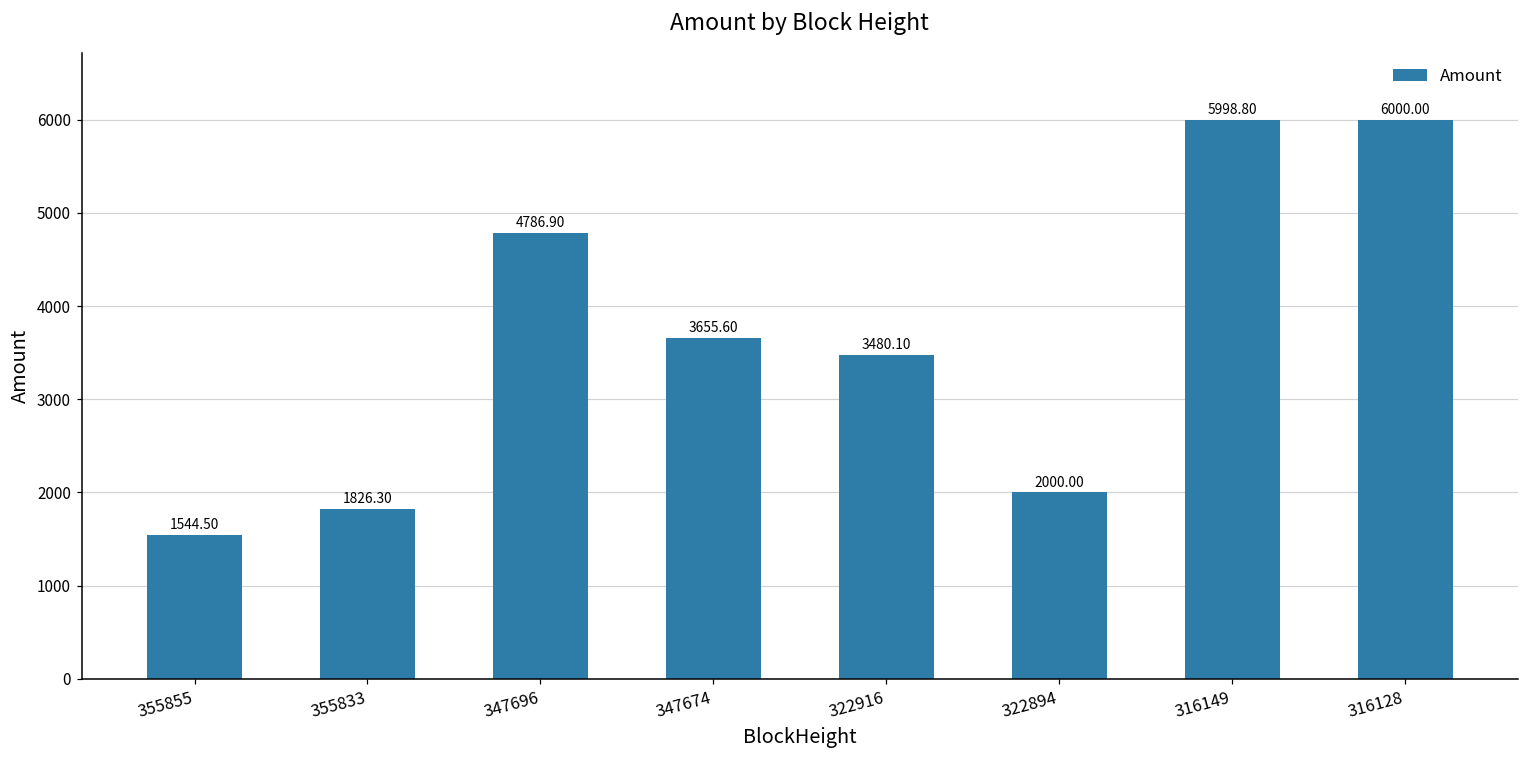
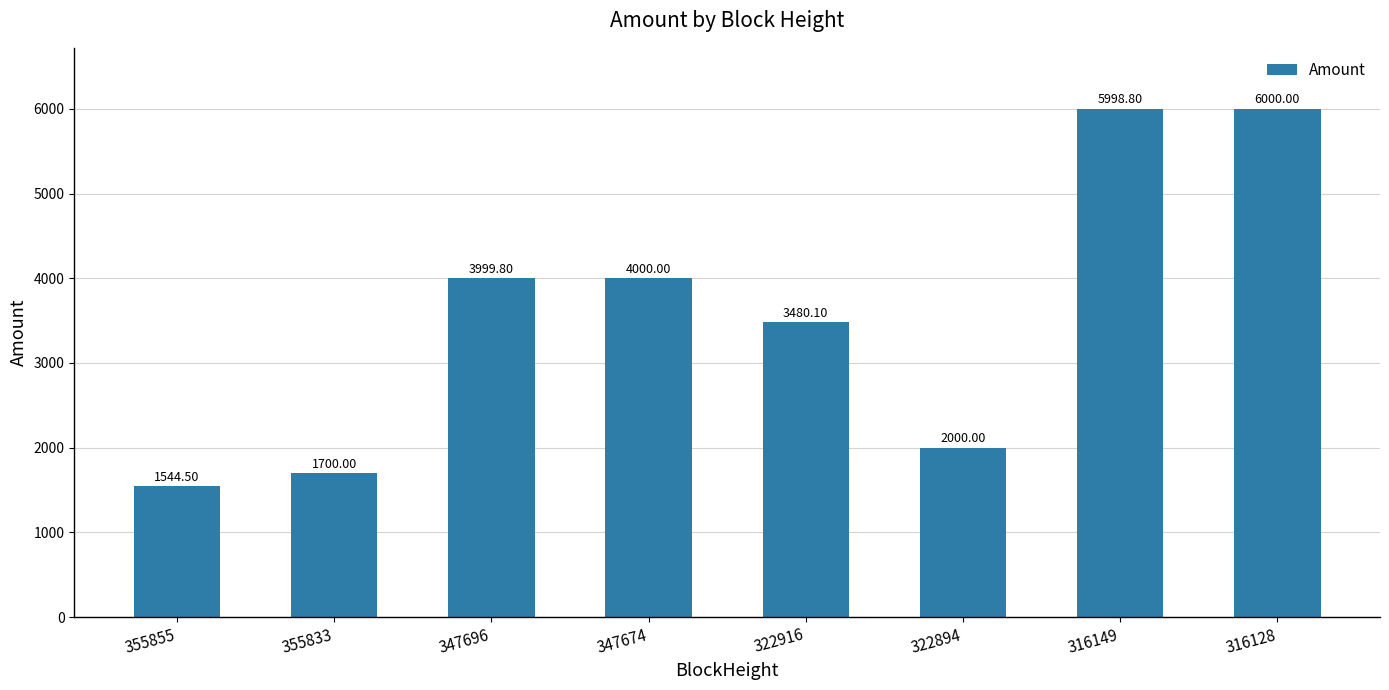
  {
    "355855": 1544.50,
-   "355833": 1826.30,
-   "347696": 4786.90,
-   "347674": 3655.60,
+   "355833": 1700.00,
+   "347696": 3999.80,
+   "347674": 4000.00,
    "322916": 3480.10,
    "322894": 2000.00,
    "316149": 5998.80,
    "316128": 6000.00
  }
